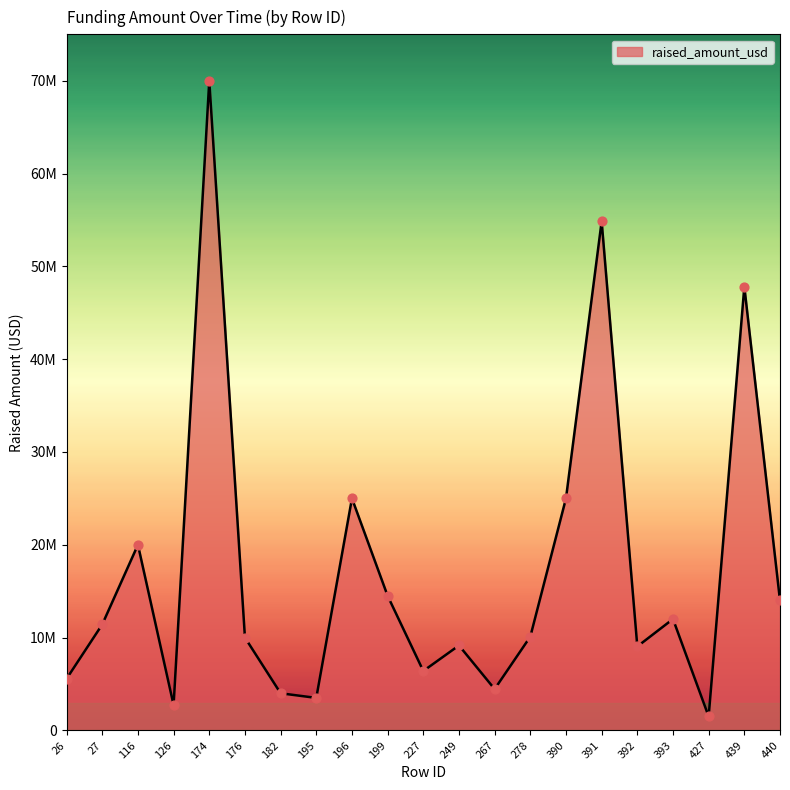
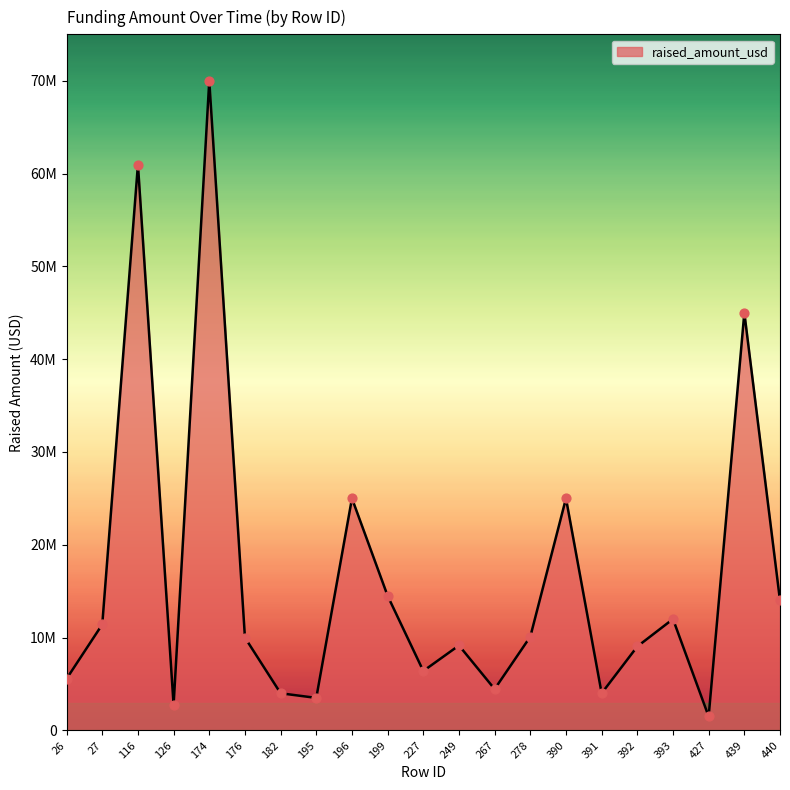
  {
    "26": 6000000,
    "27": 11000000,
-   "116": 20000000,
+   "116": 61000000,
    "126": 3000000,
    "174": 70000000,
    "176": 10000000,
    "182": 4000000,
    "195": 4000000,
    "196": 25000000,
    "199": 15000000,
    "227": 6000000,
    "249": 9000000,
    "267": 4000000,
    "278": 10000000,
    "390": 25000000,
-   "391": 55000000,
+   "391": 4000000,
    "392": 9000000,
    "393": 12000000,
    "427": 2000000,
-   "439": 48000000,
+   "439": 45000000,
    "440": 14000000
  }
